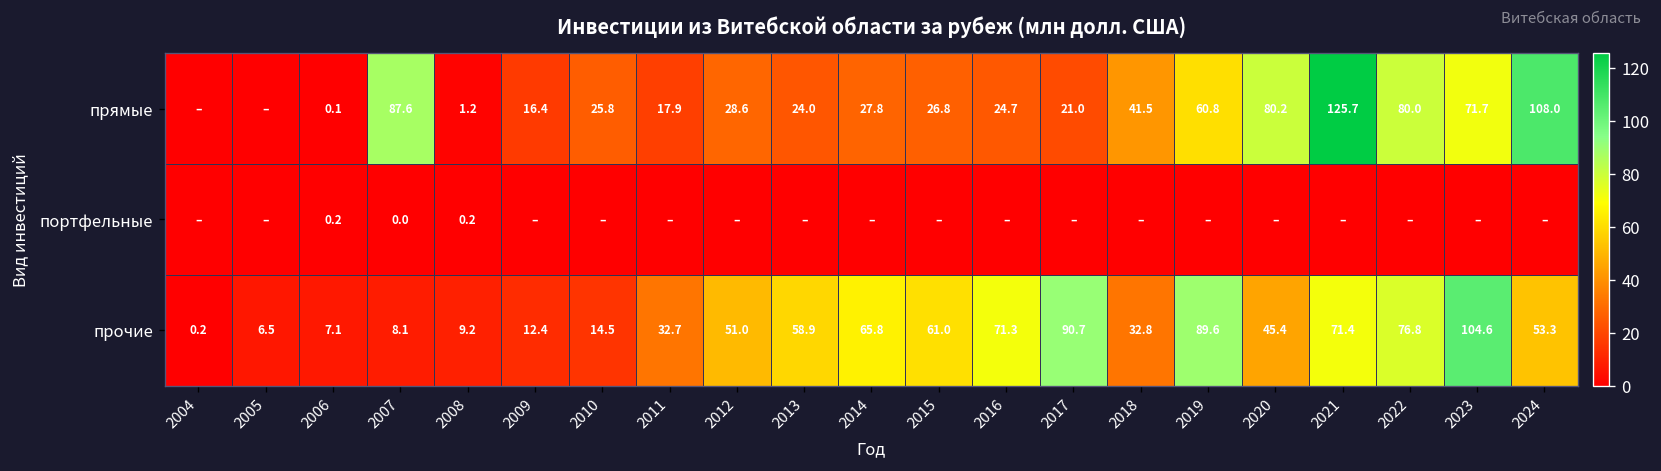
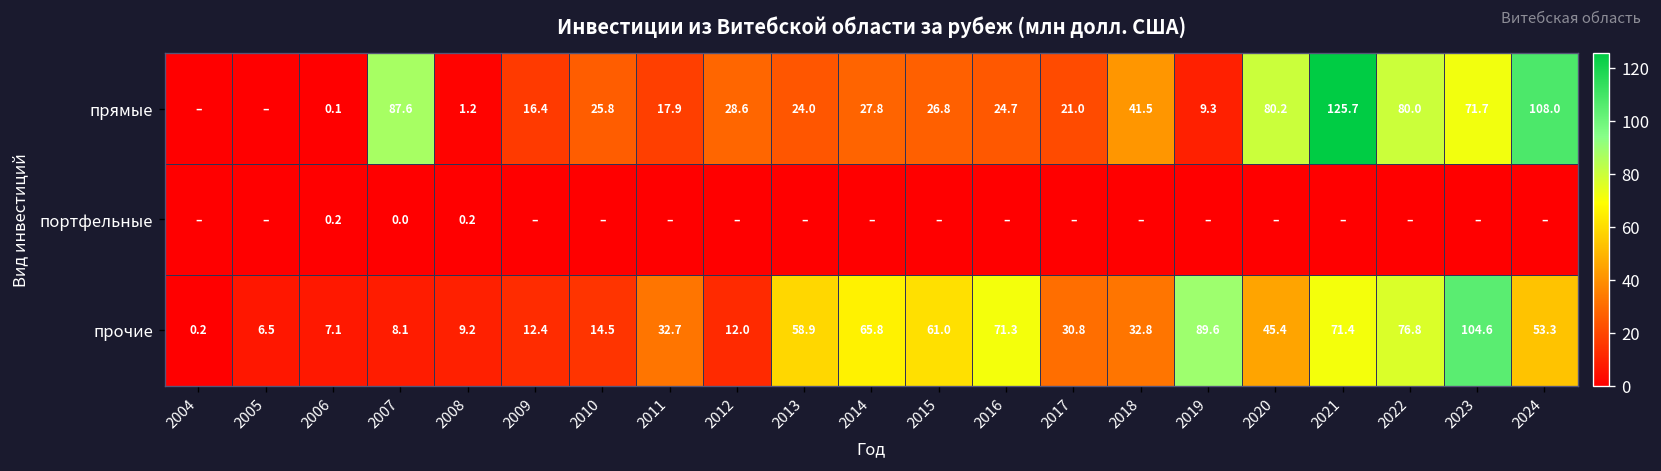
  {
    "прямые": {
      "2006": 0.1,
      "2007": 87.6,
      "2008": 1.2,
      "2009": 16.4,
      "2010": 25.8,
      "2011": 17.9,
      "2012": 28.6,
      "2013": 24.0,
      "2014": 27.8,
      "2015": 26.8,
      "2016": 24.7,
      "2017": 21.0,
      "2018": 41.5,
-     "2019": 60.8,
+     "2019": 9.3,
      "2020": 80.2,
      "2021": 125.7,
      "2022": 80.0,
      "2023": 71.7,
      "2024": 108.0
    },
    "портфельные": {
      "2006": 0.2,
      "2007": 0.0,
      "2008": 0.2
    },
    "прочие": {
      "2004": 0.2,
      "2005": 6.5,
      "2006": 7.1,
      "2007": 8.1,
      "2008": 9.2,
      "2009": 12.4,
      "2010": 14.5,
      "2011": 32.7,
-     "2012": 51.0,
+     "2012": 12.0,
      "2013": 58.9,
      "2014": 65.8,
      "2015": 61.0,
      "2016": 71.3,
-     "2017": 90.7,
+     "2017": 30.8,
      "2018": 32.8,
      "2019": 89.6,
      "2020": 45.4,
      "2021": 71.4,
      "2022": 76.8,
      "2023": 104.6,
      "2024": 53.3
    }
  }
